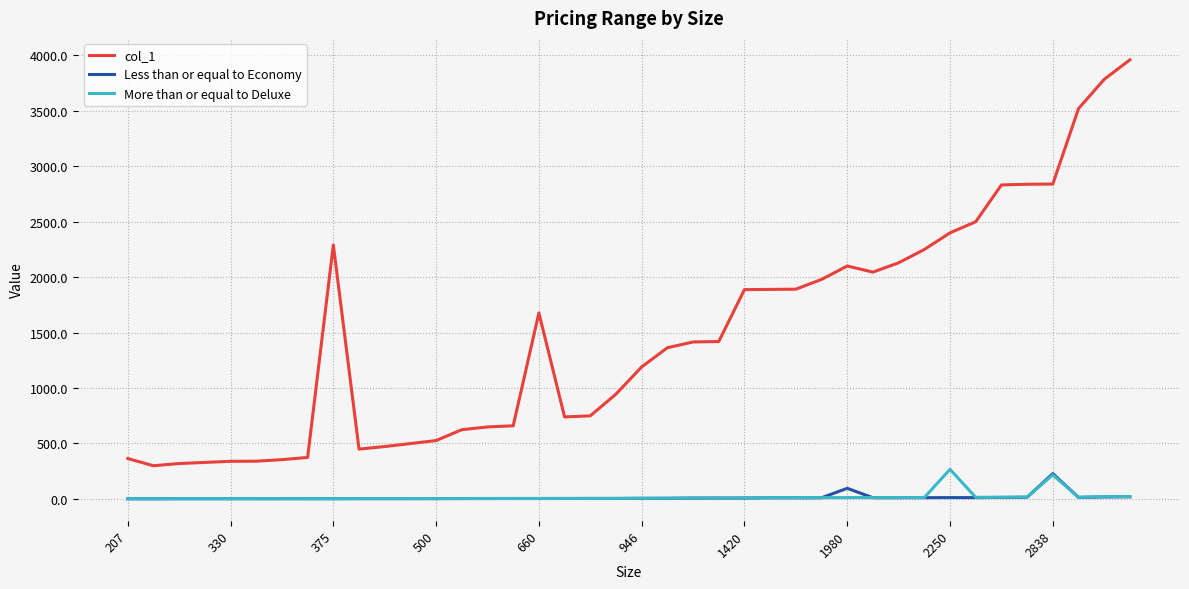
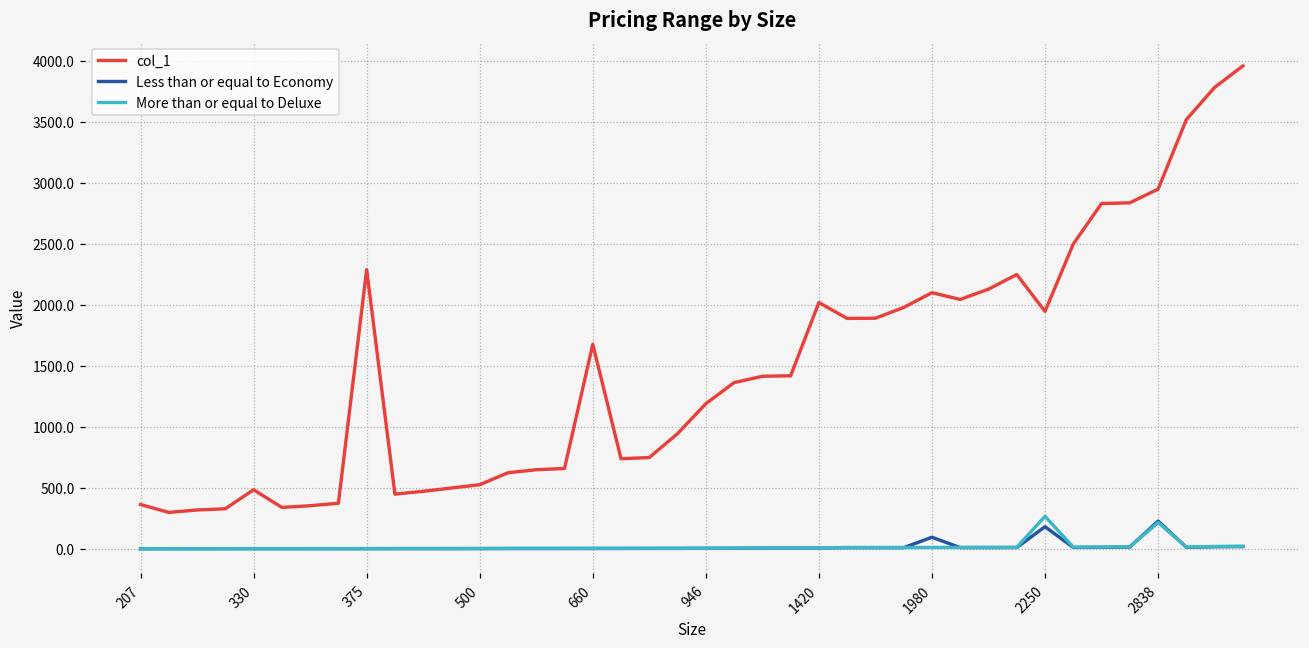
  {
    "col_1": {
      "207": 360,
-     "330": 340,
+     "330": 490,
      "375": 2290,
      "500": 530,
      "660": 1680,
      "946": 1190,
-     "1420": 1890,
+     "1420": 2020,
      "1980": 2100,
-     "2250": 2400,
-     "2838": 2840
+     "2250": 1950,
+     "2838": 2950
    },
    "Less than or equal to Economy": {
      "1980": 100,
-     "2250": 10
+     "2250": 180
    },
    "More than or equal to Deluxe": {
      "1980": 10,
      "2250": 270
    }
  }
